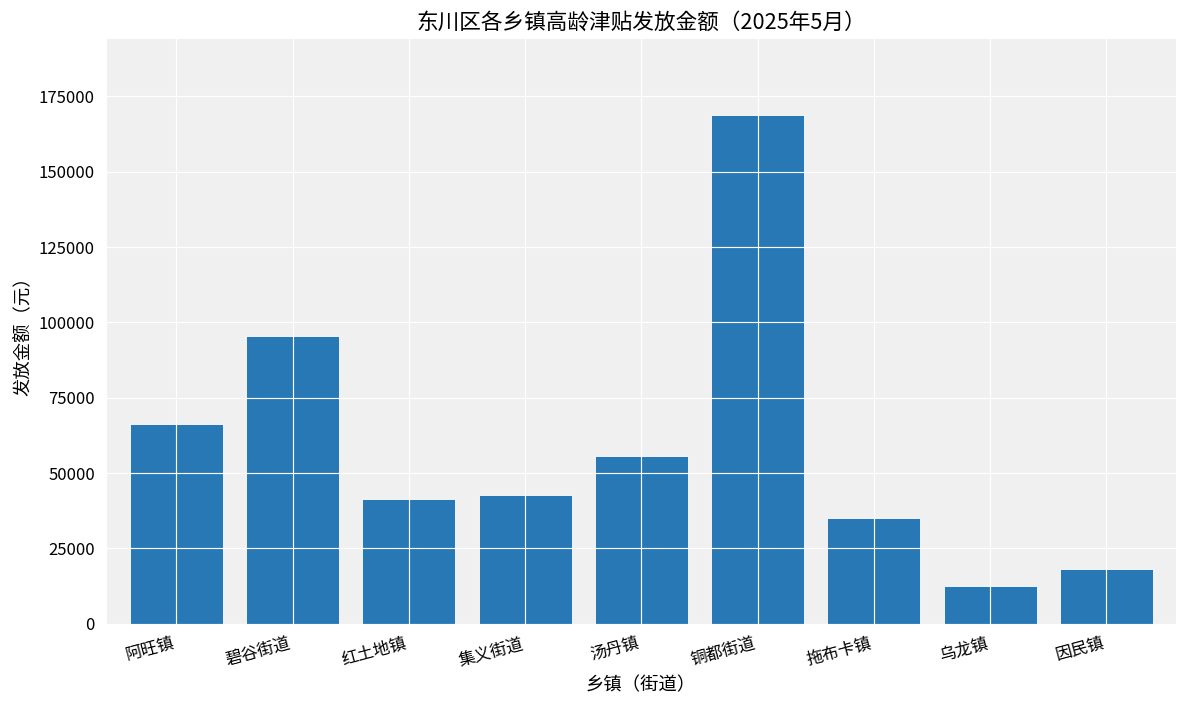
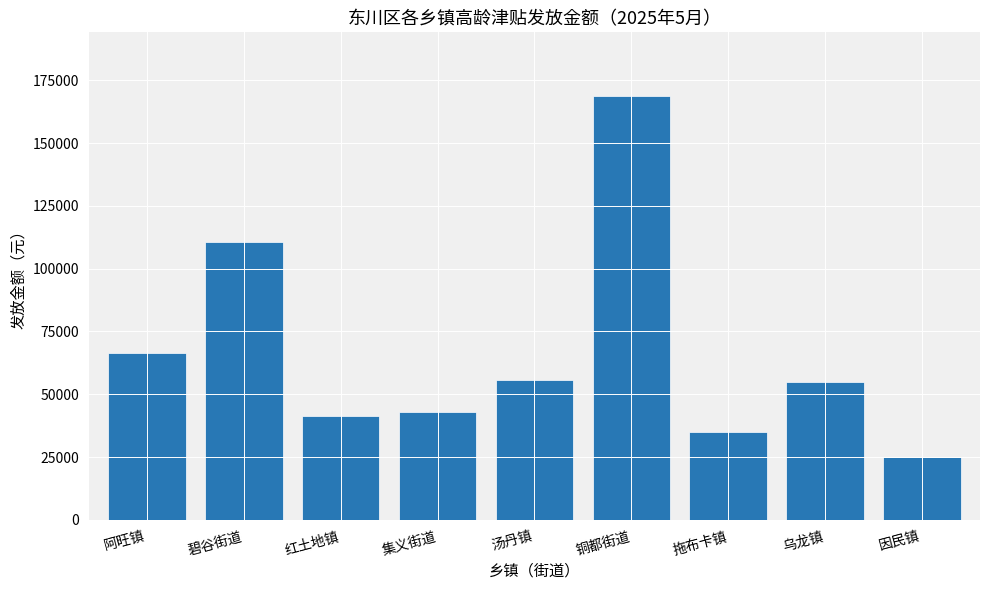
  {
    "阿旺镇": 66000,
-   "碧谷街道": 95000,
+   "碧谷街道": 111000,
    "红土地镇": 41000,
    "集义街道": 43000,
    "汤丹镇": 56000,
    "铜都街道": 169000,
    "拖布卡镇": 35000,
-   "乌龙镇": 13000,
-   "因民镇": 18000
+   "乌龙镇": 55000,
+   "因民镇": 25000
  }
